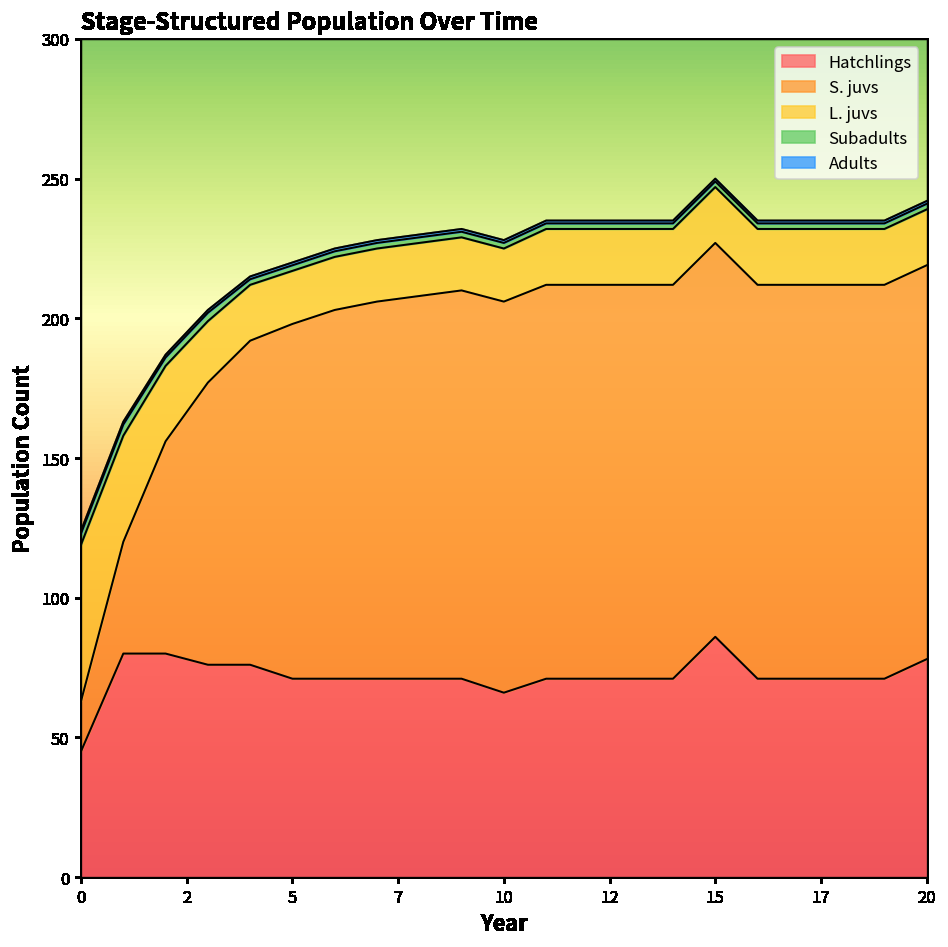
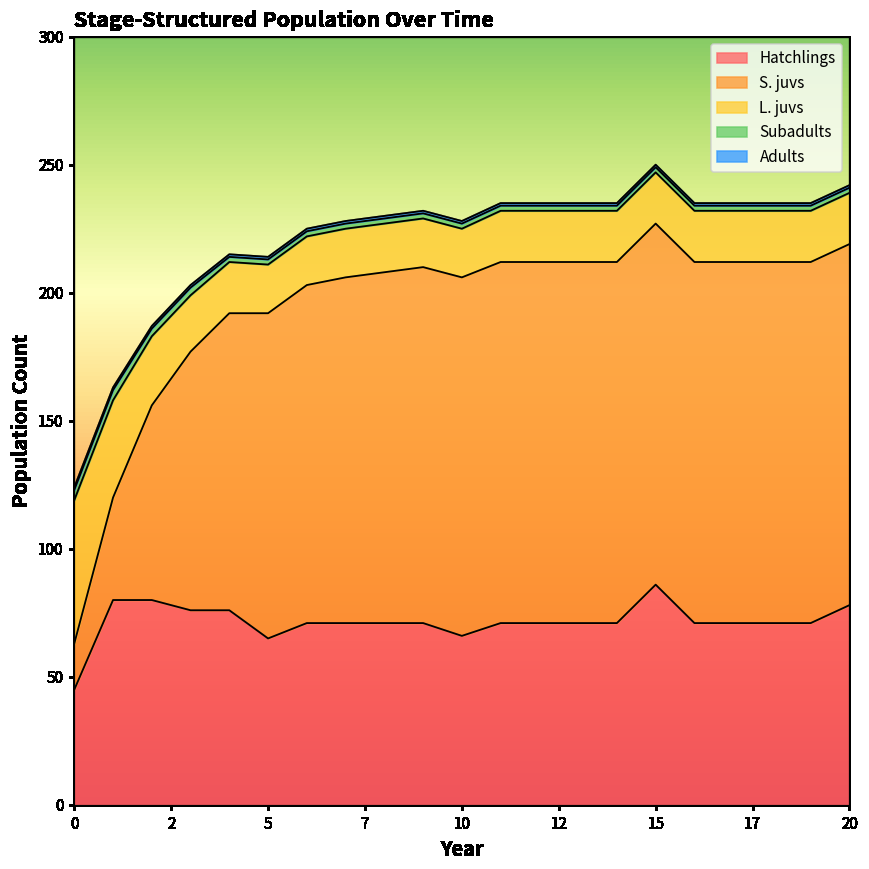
  {
    "Hatchlings": {
      "0": 45,
-     "5": 71,
+     "5": 65,
      "10": 66,
      "15": 86,
      "20": 78
    }
  }
